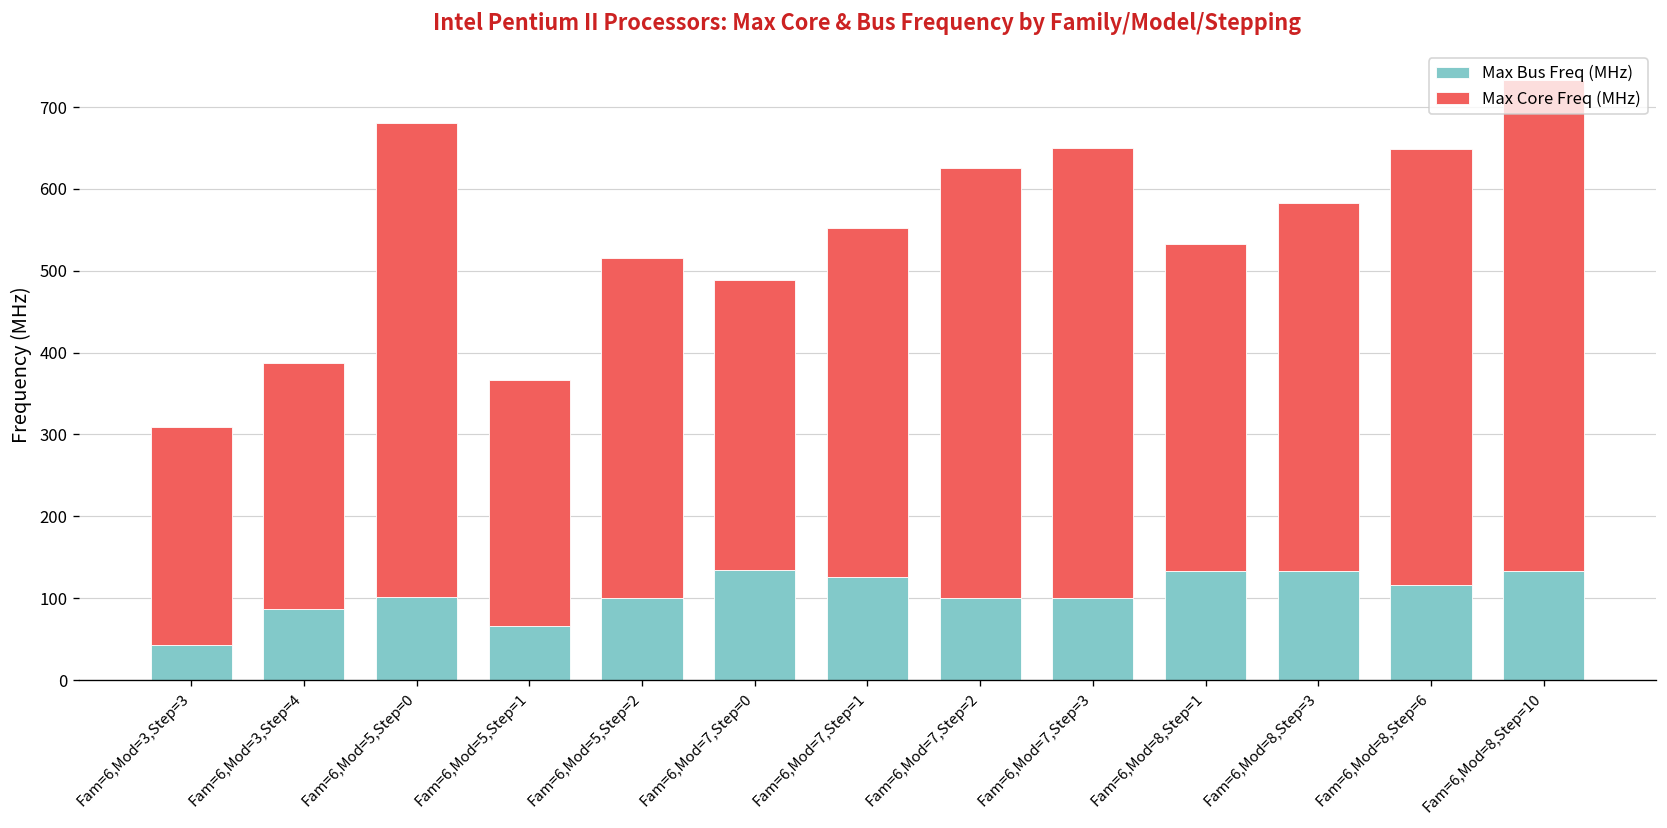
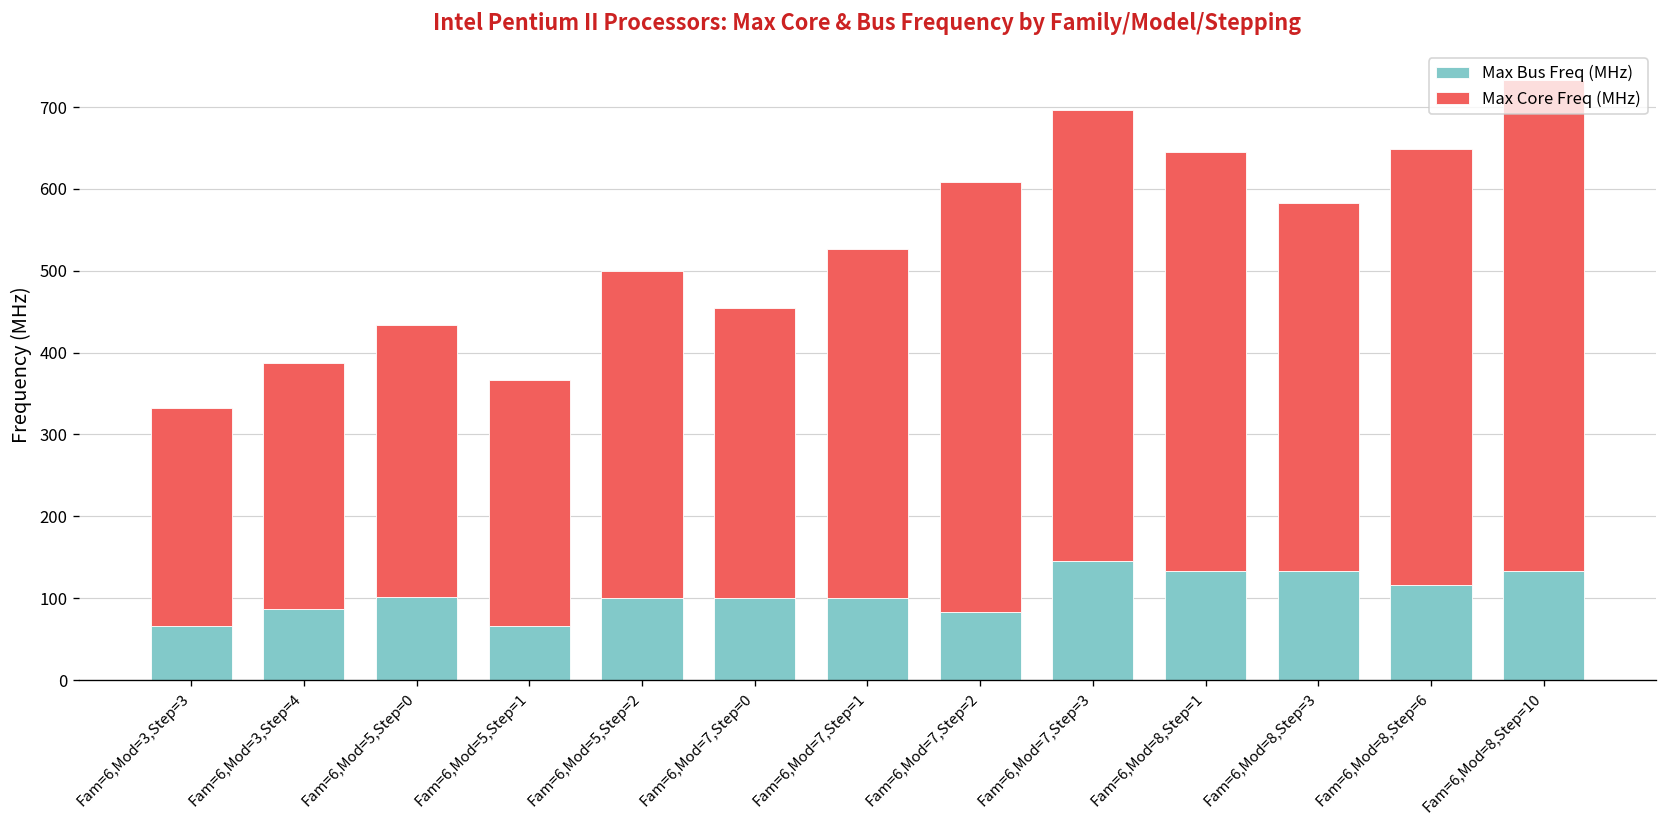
  {
    "Max Bus Freq (MHz)": {
-     "Fam=6,Mod=3,Step=3": 40,
+     "Fam=6,Mod=3,Step=3": 70,
      "Fam=6,Mod=3,Step=4": 90,
      "Fam=6,Mod=5,Step=0": 100,
      "Fam=6,Mod=5,Step=1": 70,
      "Fam=6,Mod=5,Step=2": 100,
-     "Fam=6,Mod=7,Step=0": 140,
-     "Fam=6,Mod=7,Step=1": 130,
-     "Fam=6,Mod=7,Step=2": 100,
-     "Fam=6,Mod=7,Step=3": 100,
+     "Fam=6,Mod=7,Step=0": 100,
+     "Fam=6,Mod=7,Step=1": 100,
+     "Fam=6,Mod=7,Step=2": 80,
+     "Fam=6,Mod=7,Step=3": 150,
      "Fam=6,Mod=8,Step=1": 130,
      "Fam=6,Mod=8,Step=3": 130,
      "Fam=6,Mod=8,Step=6": 120,
      "Fam=6,Mod=8,Step=10": 130
    },
    "Max Core Freq (MHz)": {
      "Fam=6,Mod=3,Step=3": 270,
      "Fam=6,Mod=3,Step=4": 300,
-     "Fam=6,Mod=5,Step=0": 580,
+     "Fam=6,Mod=5,Step=0": 330,
      "Fam=6,Mod=5,Step=1": 300,
-     "Fam=6,Mod=5,Step=2": 420,
+     "Fam=6,Mod=5,Step=2": 400,
      "Fam=6,Mod=7,Step=0": 350,
      "Fam=6,Mod=7,Step=1": 430,
      "Fam=6,Mod=7,Step=2": 530,
      "Fam=6,Mod=7,Step=3": 550,
-     "Fam=6,Mod=8,Step=1": 400,
+     "Fam=6,Mod=8,Step=1": 510,
      "Fam=6,Mod=8,Step=3": 450,
      "Fam=6,Mod=8,Step=6": 530
    }
  }
